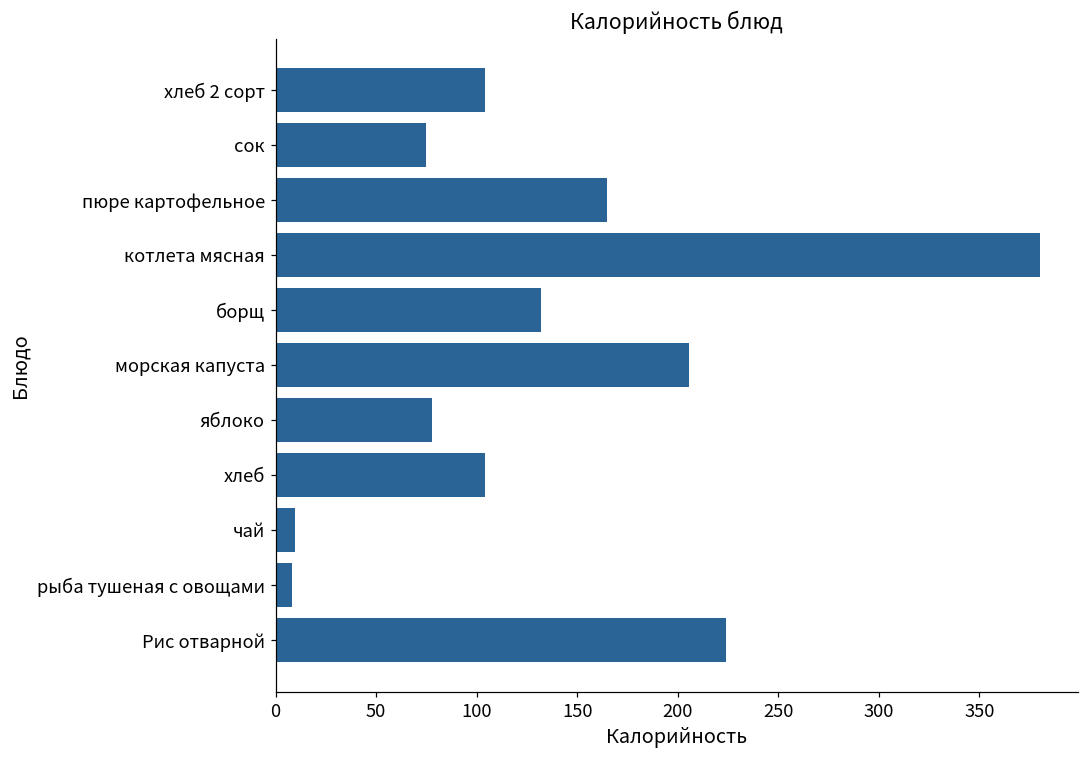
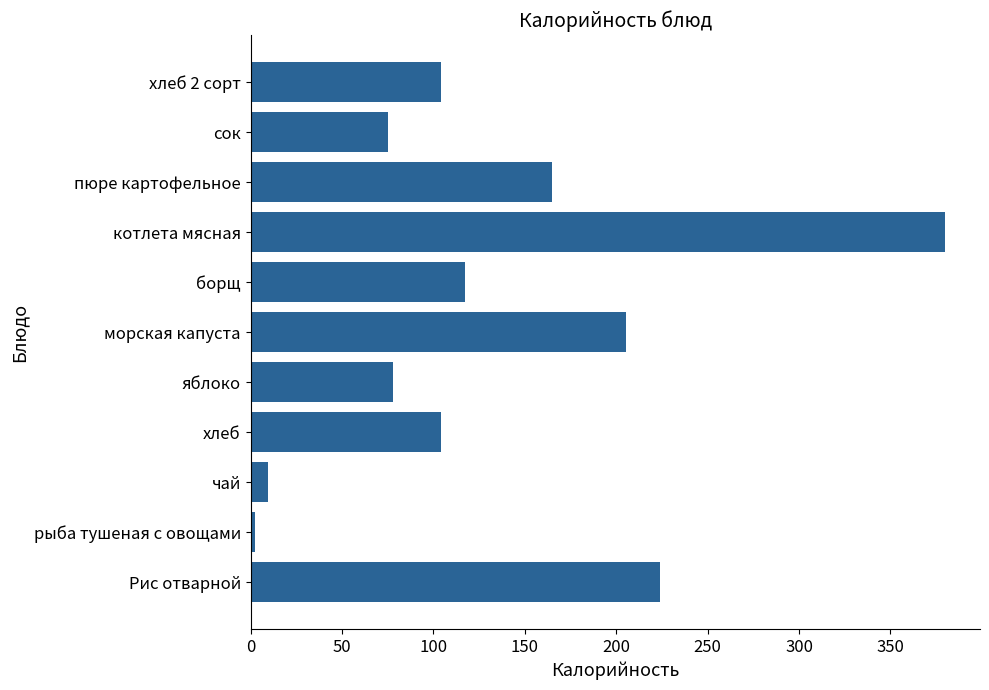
  {
    "хлеб 2 сорт": 104,
    "сок": 75,
    "пюре картофельное": 165,
    "котлета мясная": 380,
-   "борщ": 132,
+   "борщ": 117,
    "морская капуста": 205,
    "яблоко": 78,
    "хлеб": 104,
    "чай": 10,
-   "рыба тушеная с овощами": 8,
+   "рыба тушеная с овощами": 2,
    "Рис отварной": 224
  }
